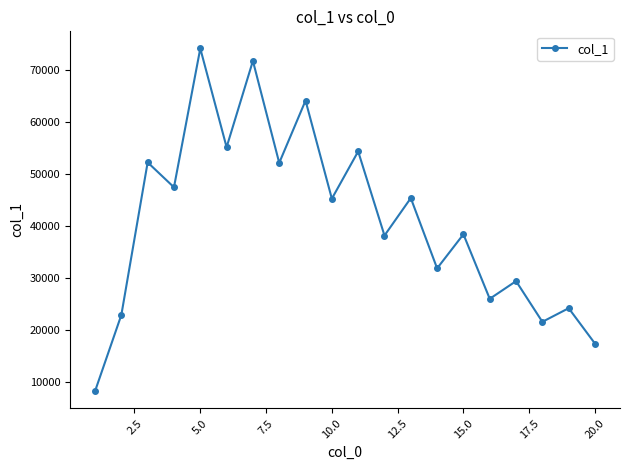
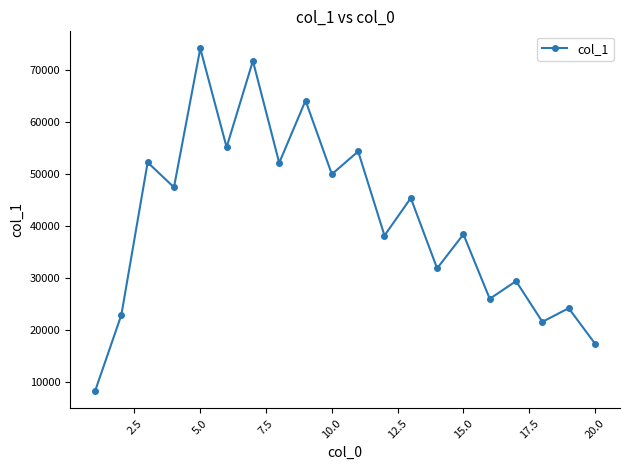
  {
    "5.0": 74000,
-   "10.0": 45000,
+   "10.0": 50000,
    "15.0": 38000,
    "20.0": 17000
  }
